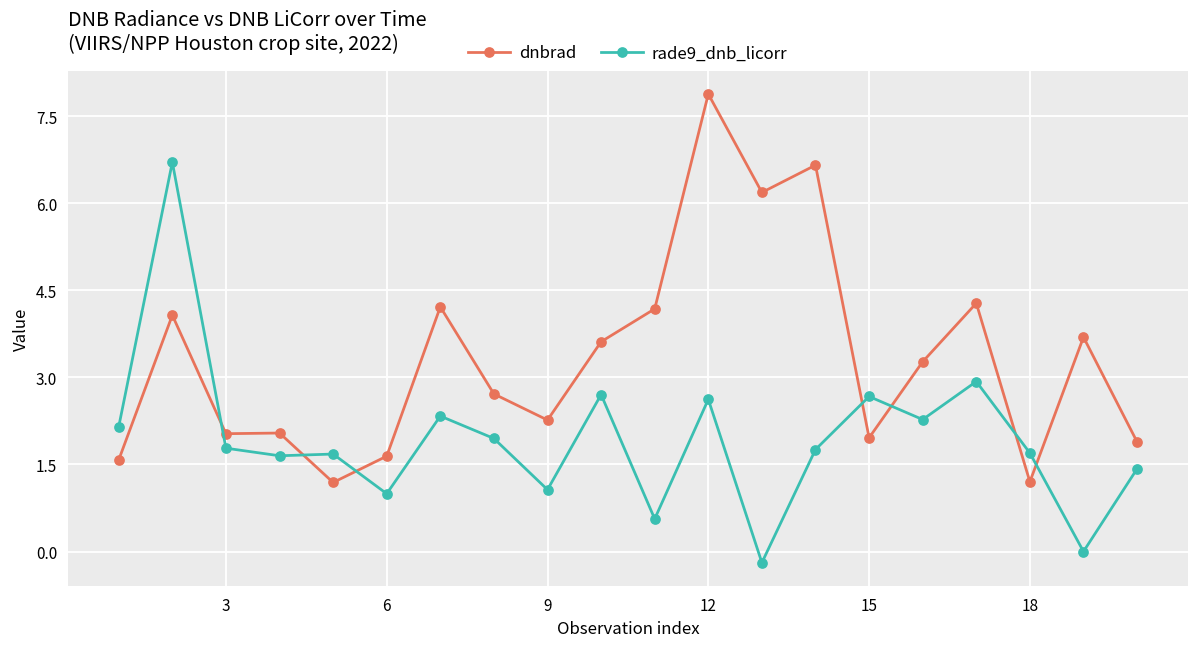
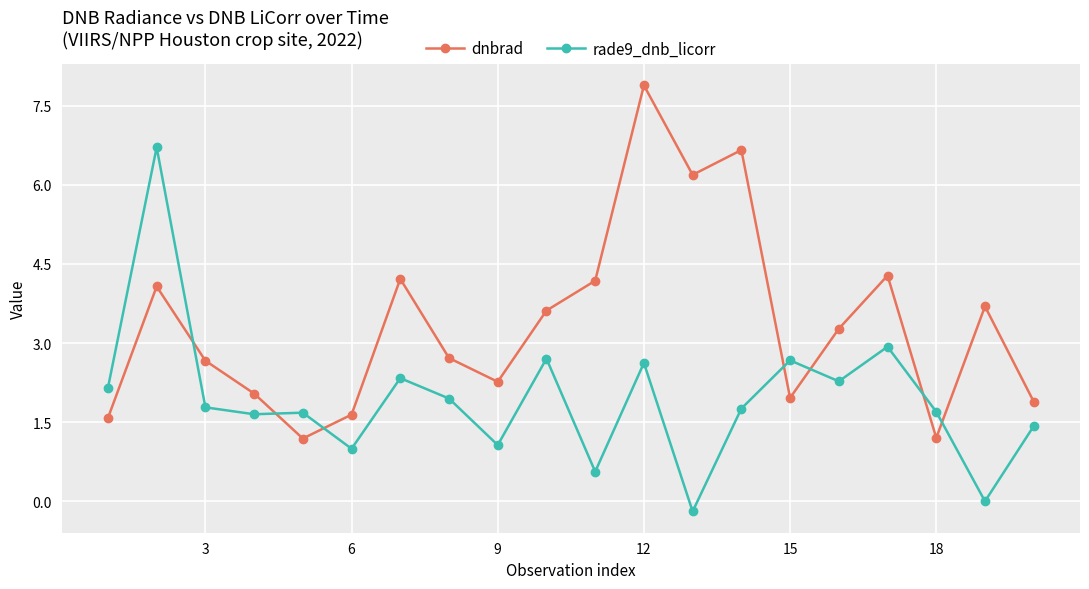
  {
    "dnbrad": {
-     "3": 2.0,
+     "3": 2.7,
      "6": 1.6,
      "9": 2.3,
      "12": 7.9,
      "15": 2.0,
      "18": 1.2
    },
    "rade9_dnb_licorr": {
      "3": 1.8,
      "6": 1.0,
      "9": 1.1,
      "12": 2.6,
      "15": 2.7,
      "18": 1.7
    }
  }
